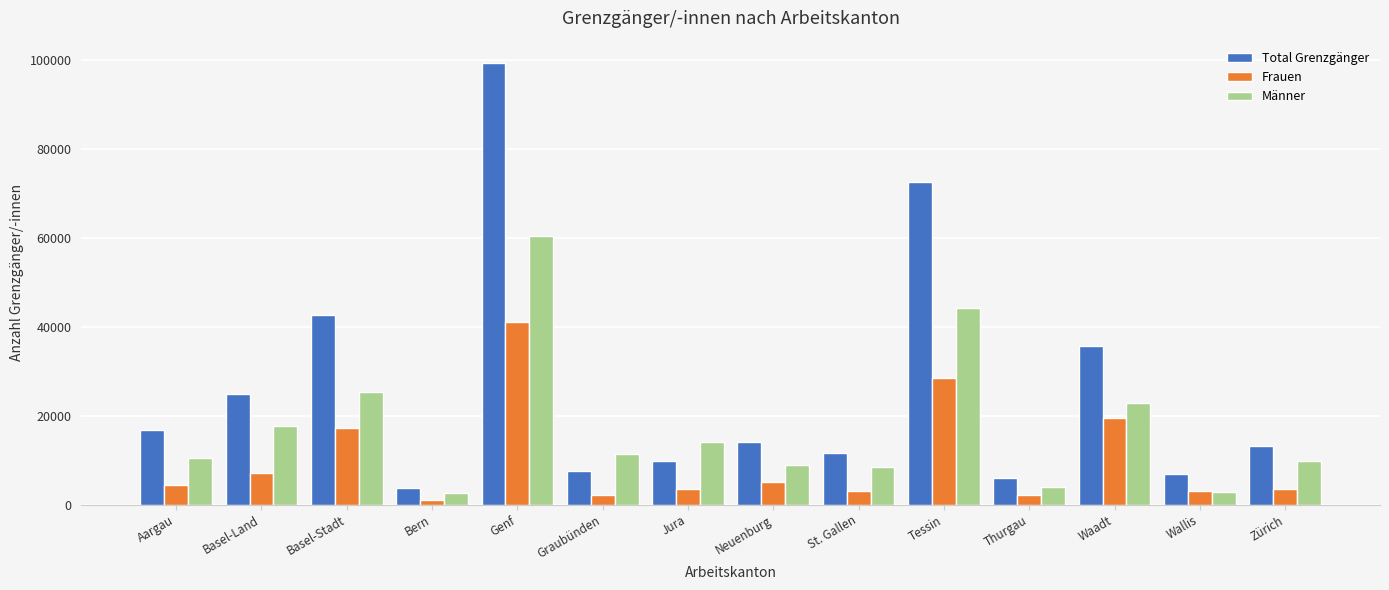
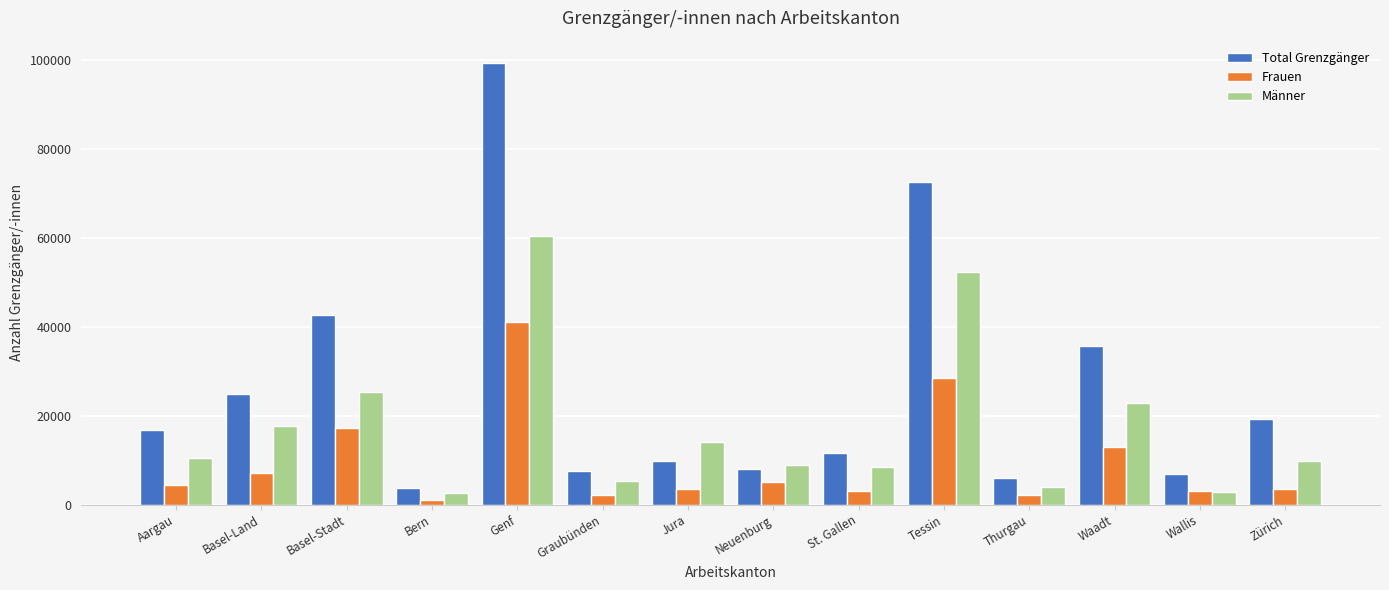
  {
    "Total Grenzgänger": {
      "Aargau": 17000,
      "Basel-Land": 25000,
      "Basel-Stadt": 43000,
      "Bern": 4000,
      "Genf": 99000,
      "Graubünden": 7000,
      "Jura": 10000,
-     "Neuenburg": 14000,
+     "Neuenburg": 8000,
      "St. Gallen": 12000,
      "Tessin": 73000,
      "Thurgau": 6000,
      "Waadt": 36000,
      "Wallis": 7000,
-     "Zürich": 13000
+     "Zürich": 19000
    },
    "Frauen": {
      "Aargau": 4000,
      "Basel-Land": 7000,
      "Basel-Stadt": 17000,
      "Bern": 1000,
      "Genf": 41000,
      "Graubünden": 2000,
      "Jura": 4000,
      "Neuenburg": 5000,
      "St. Gallen": 3000,
      "Tessin": 28000,
      "Thurgau": 2000,
-     "Waadt": 19000,
+     "Waadt": 13000,
      "Wallis": 3000,
      "Zürich": 4000
    },
    "Männer": {
      "Aargau": 10000,
      "Basel-Land": 18000,
      "Basel-Stadt": 25000,
      "Bern": 3000,
      "Genf": 60000,
-     "Graubünden": 11000,
+     "Graubünden": 5000,
      "Jura": 14000,
      "Neuenburg": 9000,
      "St. Gallen": 8000,
-     "Tessin": 44000,
+     "Tessin": 52000,
      "Thurgau": 4000,
      "Waadt": 23000,
      "Wallis": 3000,
      "Zürich": 10000
    }
  }
